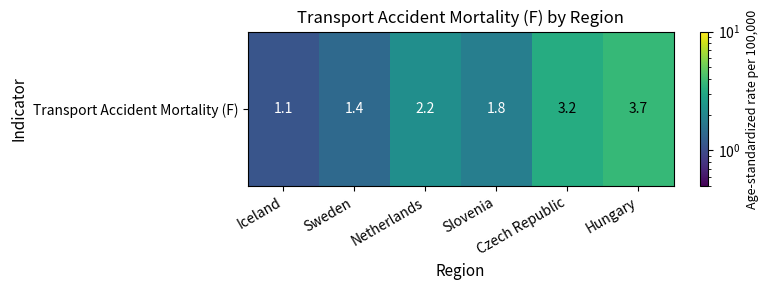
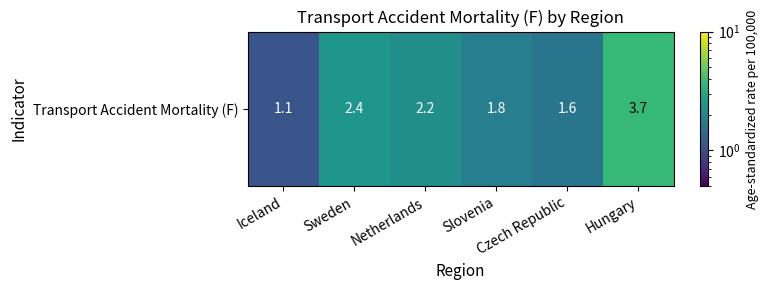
  {
    "Transport Accident Mortality (F)": {
      "Iceland": 1.1,
-     "Sweden": 1.4,
+     "Sweden": 2.4,
      "Netherlands": 2.2,
      "Slovenia": 1.8,
-     "Czech Republic": 3.2,
+     "Czech Republic": 1.6,
      "Hungary": 3.7
    }
  }
